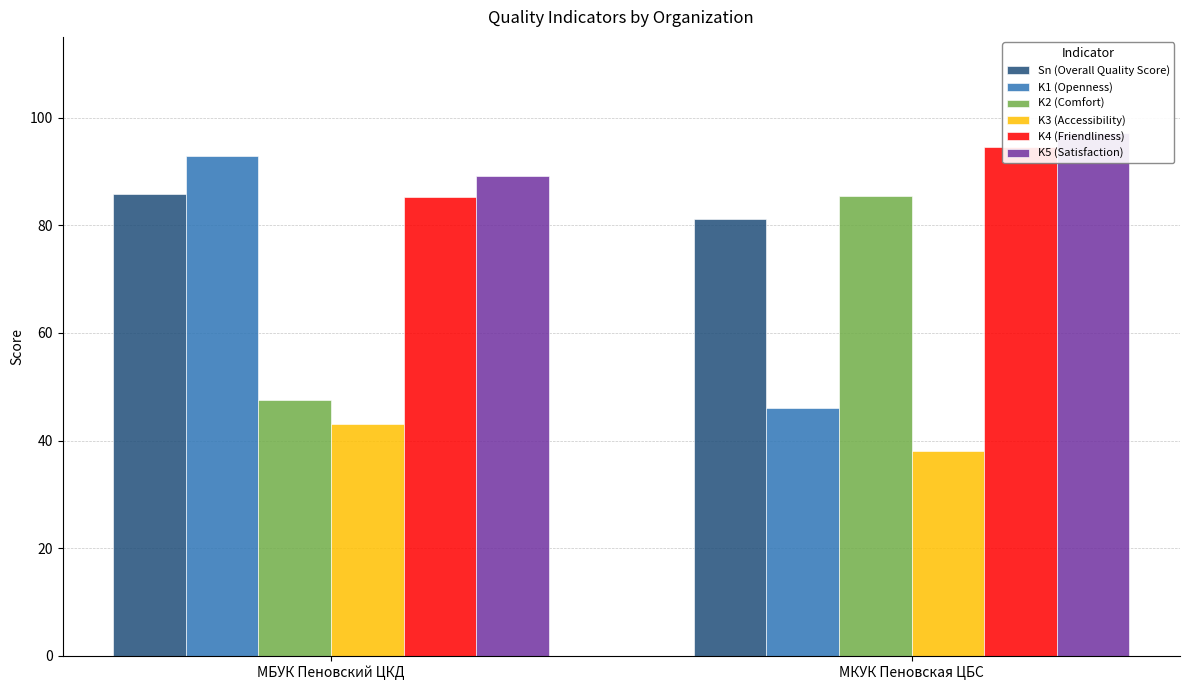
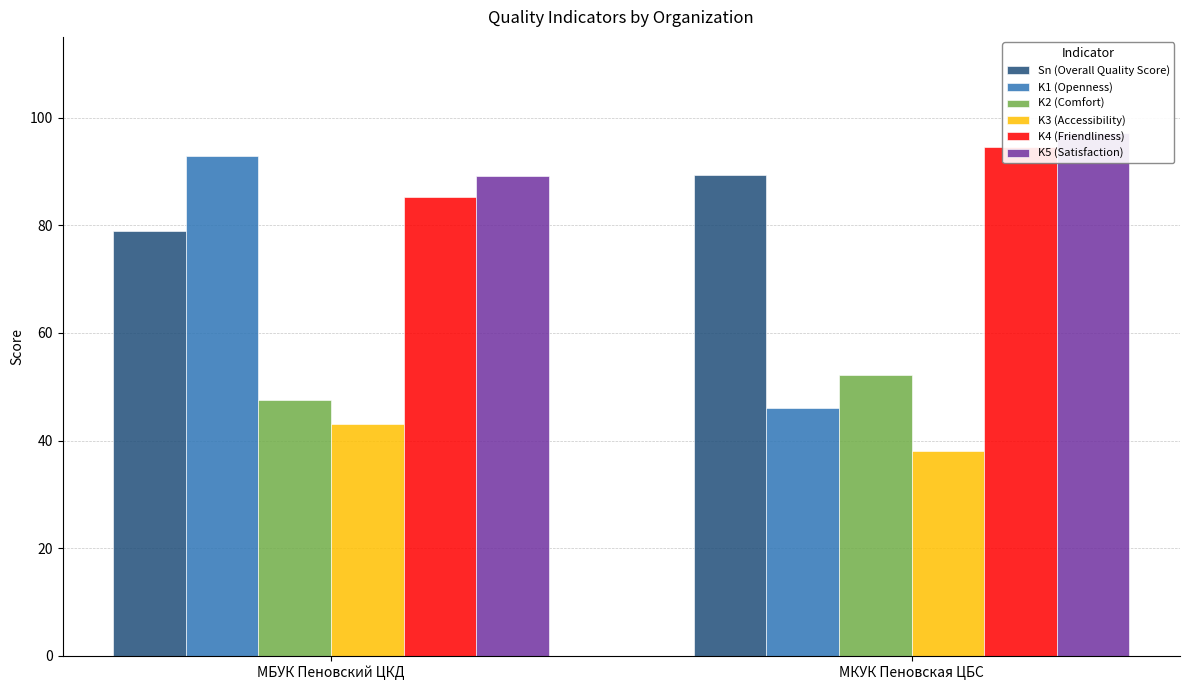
  {
    "Sn (Overall Quality Score)": {
-     "МБУК Пеновский ЦКД": 86,
-     "МКУК Пеновская ЦБС": 81
+     "МБУК Пеновский ЦКД": 79,
+     "МКУК Пеновская ЦБС": 89
    },
    "K1 (Openness)": {
      "МБУК Пеновский ЦКД": 93,
      "МКУК Пеновская ЦБС": 46
    },
    "K2 (Comfort)": {
      "МБУК Пеновский ЦКД": 48,
-     "МКУК Пеновская ЦБС": 86
+     "МКУК Пеновская ЦБС": 52
    },
    "K3 (Accessibility)": {
      "МБУК Пеновский ЦКД": 43,
      "МКУК Пеновская ЦБС": 38
    },
    "K4 (Friendliness)": {
      "МБУК Пеновский ЦКД": 85
    },
    "K5 (Satisfaction)": {
      "МБУК Пеновский ЦКД": 89
    }
  }
